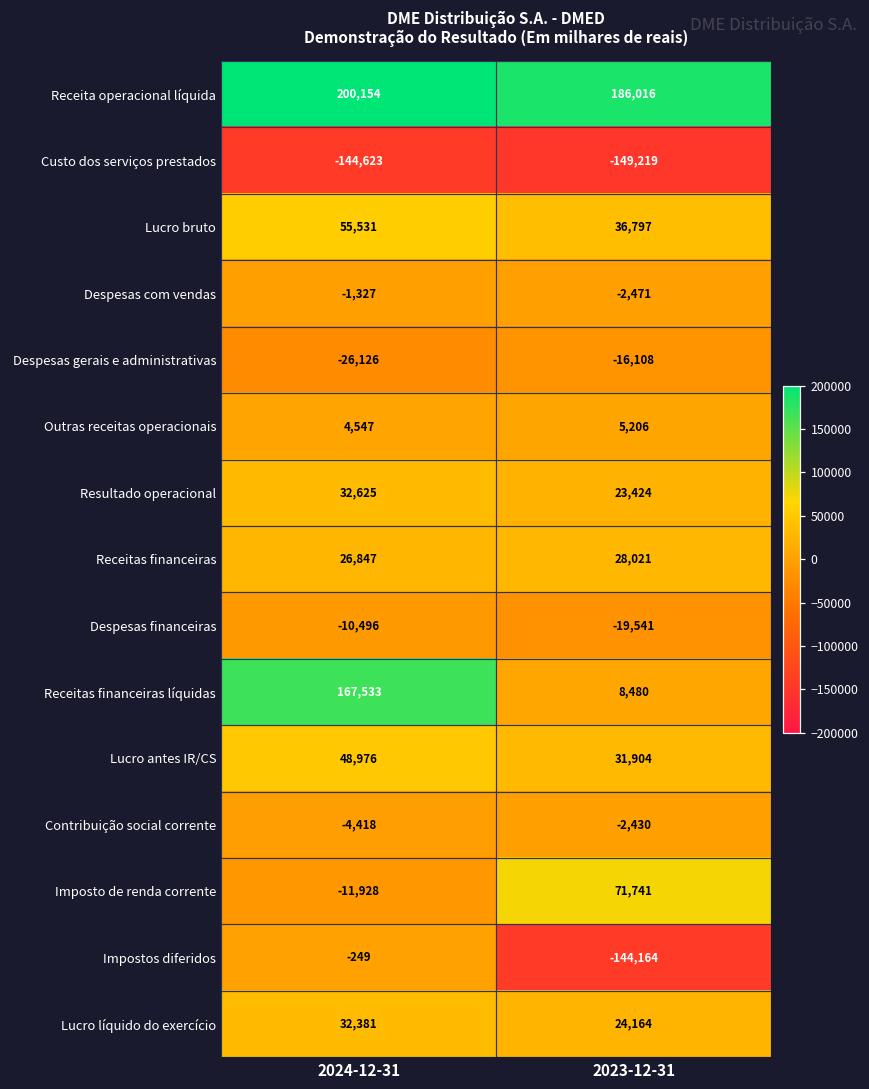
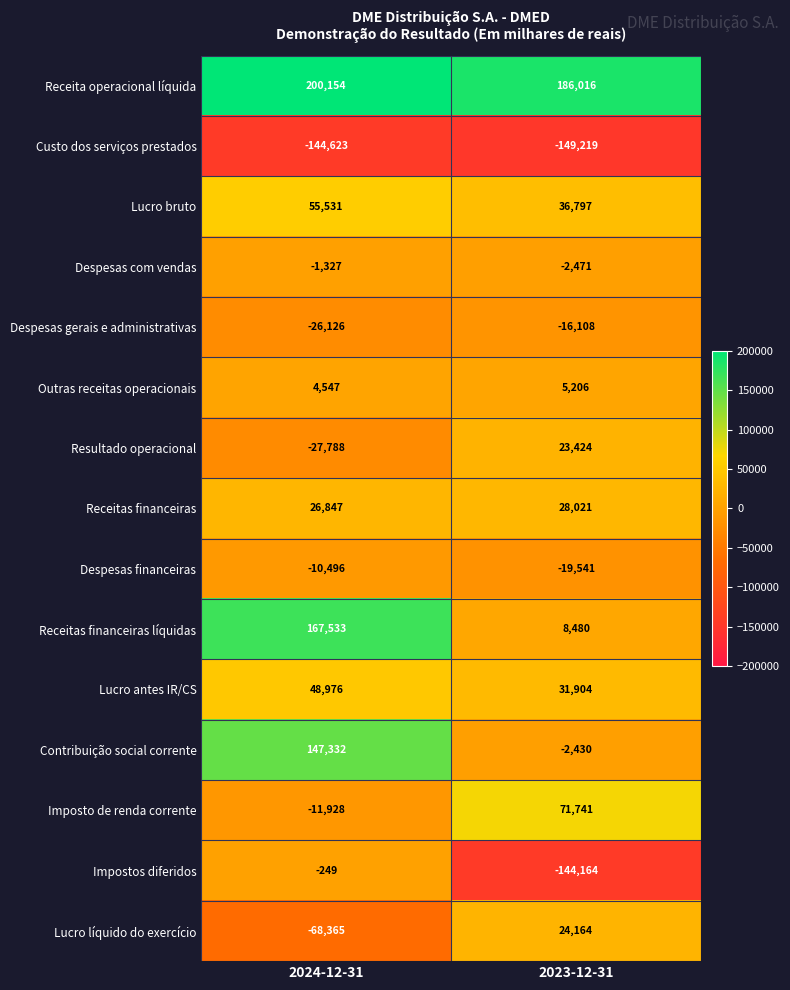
  {
    "Receita operacional líquida": {
      "2024-12-31": "200,154",
      "2023-12-31": "186,016"
    },
    "Custo dos serviços prestados": {
      "2024-12-31": "-144,623",
      "2023-12-31": "-149,219"
    },
    "Lucro bruto": {
      "2024-12-31": "55,531",
      "2023-12-31": "36,797"
    },
    "Despesas com vendas": {
      "2024-12-31": "-1,327",
      "2023-12-31": "-2,471"
    },
    "Despesas gerais e administrativas": {
      "2024-12-31": "-26,126",
      "2023-12-31": "-16,108"
    },
    "Outras receitas operacionais": {
      "2024-12-31": "4,547",
      "2023-12-31": "5,206"
    },
    "Resultado operacional": {
-     "2024-12-31": "32,625",
+     "2024-12-31": "-27,788",
      "2023-12-31": "23,424"
    },
    "Receitas financeiras": {
      "2024-12-31": "26,847",
      "2023-12-31": "28,021"
    },
    "Despesas financeiras": {
      "2024-12-31": "-10,496",
      "2023-12-31": "-19,541"
    },
    "Receitas financeiras líquidas": {
      "2024-12-31": "167,533",
      "2023-12-31": "8,480"
    },
    "Lucro antes IR/CS": {
      "2024-12-31": "48,976",
      "2023-12-31": "31,904"
    },
    "Contribuição social corrente": {
-     "2024-12-31": "-4,418",
+     "2024-12-31": "147,332",
      "2023-12-31": "-2,430"
    },
    "Imposto de renda corrente": {
      "2024-12-31": "-11,928",
      "2023-12-31": "71,741"
    },
    "Impostos diferidos": {
      "2024-12-31": "-249",
      "2023-12-31": "-144,164"
    },
    "Lucro líquido do exercício": {
-     "2024-12-31": "32,381",
+     "2024-12-31": "-68,365",
      "2023-12-31": "24,164"
    }
  }
